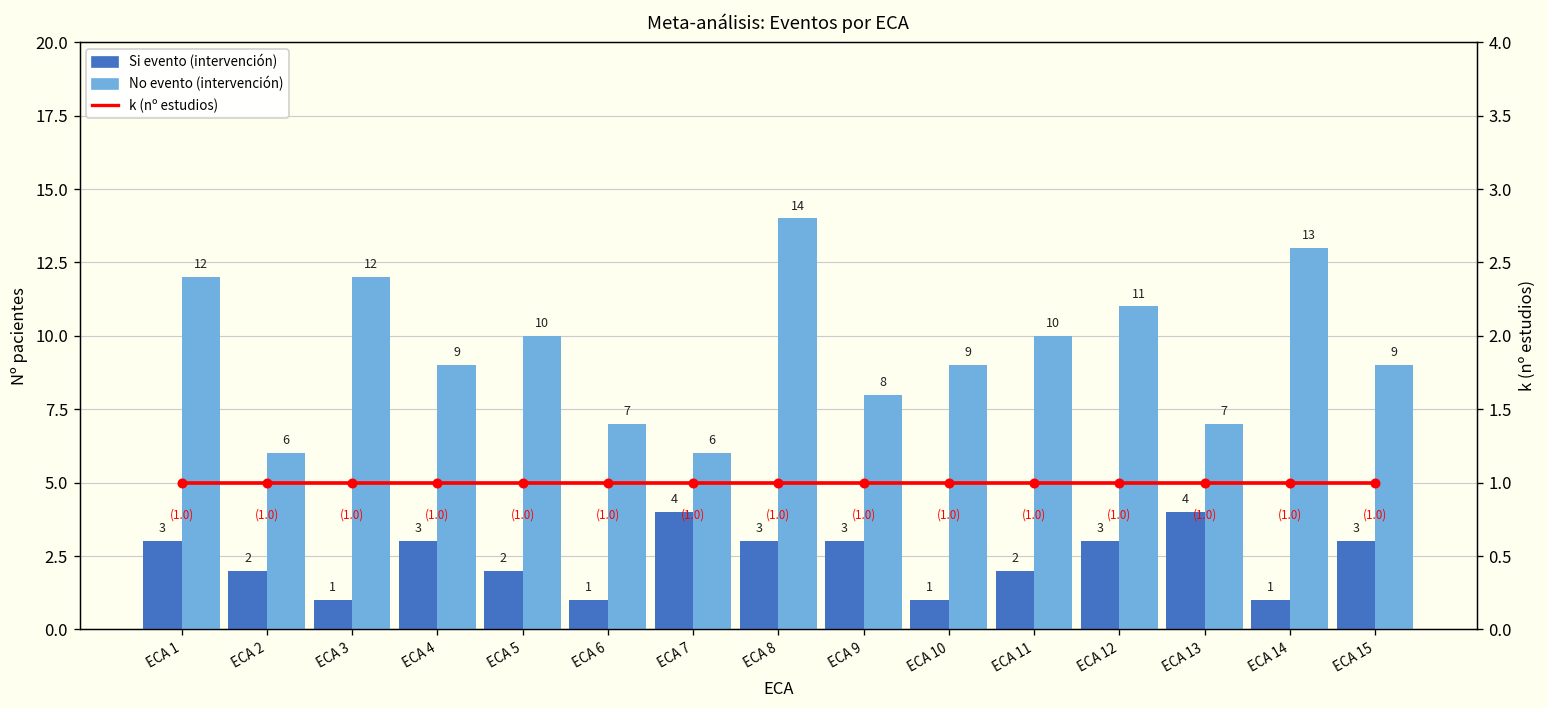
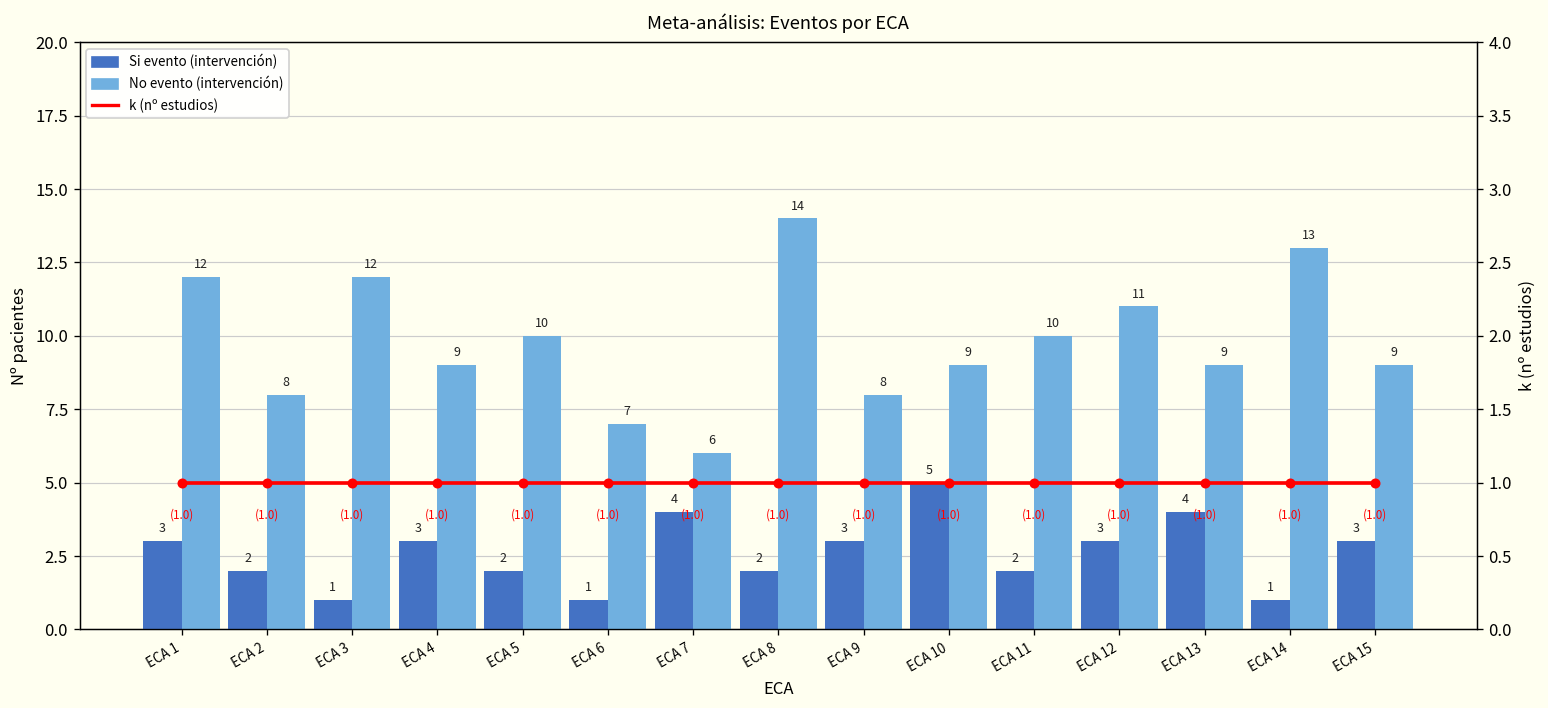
  {
    "Si evento (intervención)": {
      "ECA 1": "3",
      "ECA 2": "2",
      "ECA 3": "1",
      "ECA 4": "3",
      "ECA 5": "2",
      "ECA 6": "1",
      "ECA 7": "4",
-     "ECA 8": "3",
+     "ECA 8": "2",
      "ECA 9": "3",
-     "ECA 10": "1",
+     "ECA 10": "5",
      "ECA 11": "2",
      "ECA 12": "3",
      "ECA 13": "4",
      "ECA 14": "1",
      "ECA 15": "3"
    },
    "No evento (intervención)": {
      "ECA 1": "12",
-     "ECA 2": "6",
+     "ECA 2": "8",
      "ECA 3": "12",
      "ECA 4": "9",
      "ECA 5": "10",
      "ECA 6": "7",
      "ECA 7": "6",
      "ECA 8": "14",
      "ECA 9": "8",
      "ECA 10": "9",
      "ECA 11": "10",
      "ECA 12": "11",
-     "ECA 13": "7",
+     "ECA 13": "9",
      "ECA 14": "13",
      "ECA 15": "9"
    },
    "k (nº estudios)": {
      "ECA 1": "(1.0)",
      "ECA 2": "(1.0)",
      "ECA 3": "(1.0)",
      "ECA 4": "(1.0)",
      "ECA 5": "(1.0)",
      "ECA 6": "(1.0)",
      "ECA 7": "(1.0)",
      "ECA 8": "(1.0)",
      "ECA 9": "(1.0)",
      "ECA 10": "(1.0)",
      "ECA 11": "(1.0)",
      "ECA 12": "(1.0)",
      "ECA 13": "(1.0)",
      "ECA 14": "(1.0)",
      "ECA 15": "(1.0)"
    }
  }
